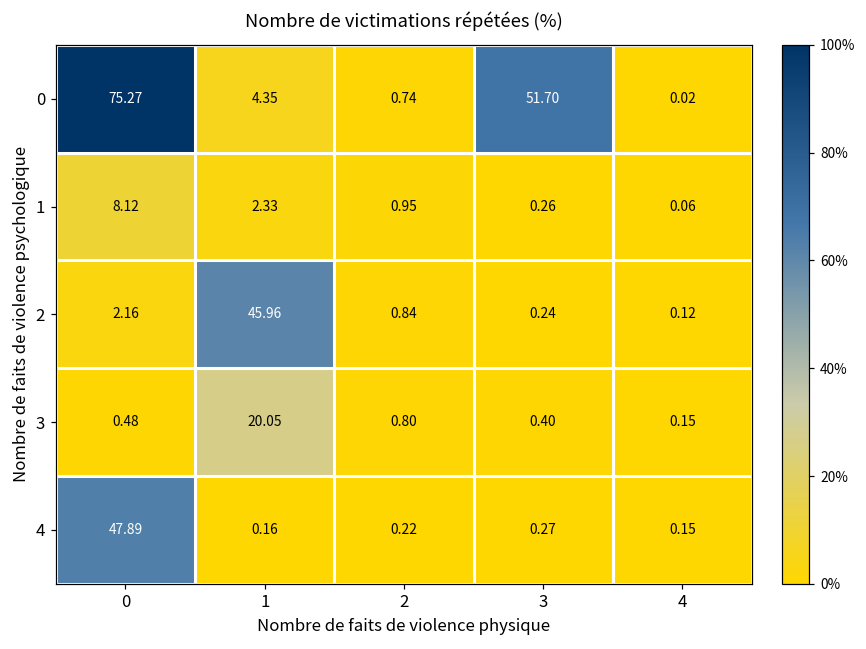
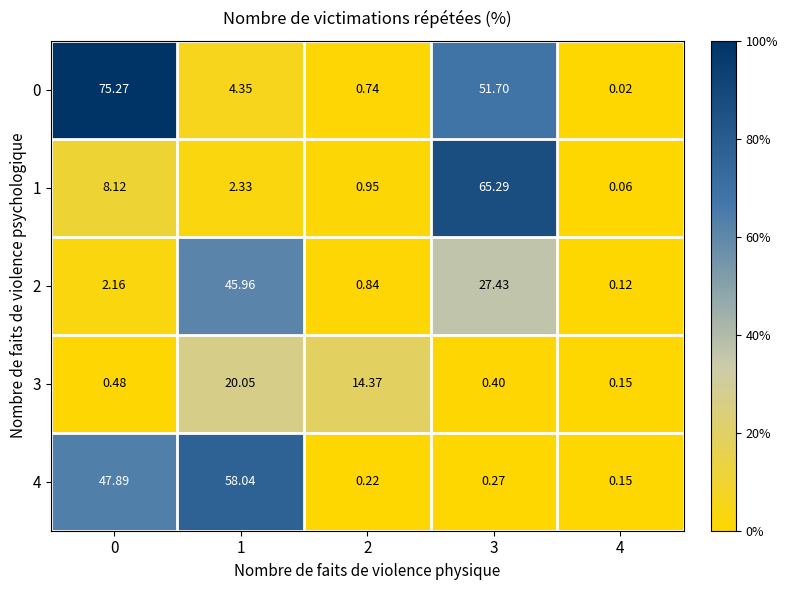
  {
    "0": {
      "0": 75.27,
      "1": 4.35,
      "2": 0.74,
      "3": 51.70,
      "4": 0.02
    },
    "1": {
      "0": 8.12,
      "1": 2.33,
      "2": 0.95,
-     "3": 0.26,
+     "3": 65.29,
      "4": 0.06
    },
    "2": {
      "0": 2.16,
      "1": 45.96,
      "2": 0.84,
-     "3": 0.24,
+     "3": 27.43,
      "4": 0.12
    },
    "3": {
      "0": 0.48,
      "1": 20.05,
-     "2": 0.80,
+     "2": 14.37,
      "3": 0.40,
      "4": 0.15
    },
    "4": {
      "0": 47.89,
-     "1": 0.16,
+     "1": 58.04,
      "2": 0.22,
      "3": 0.27,
      "4": 0.15
    }
  }
